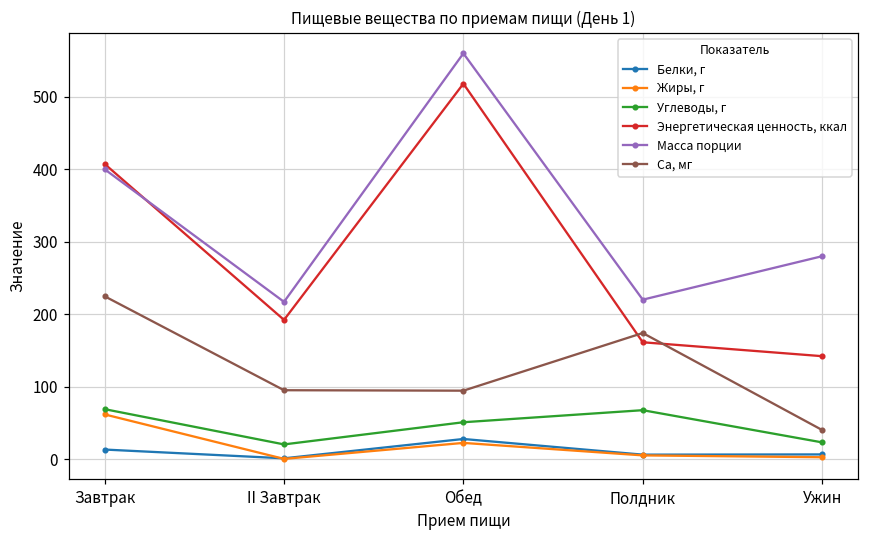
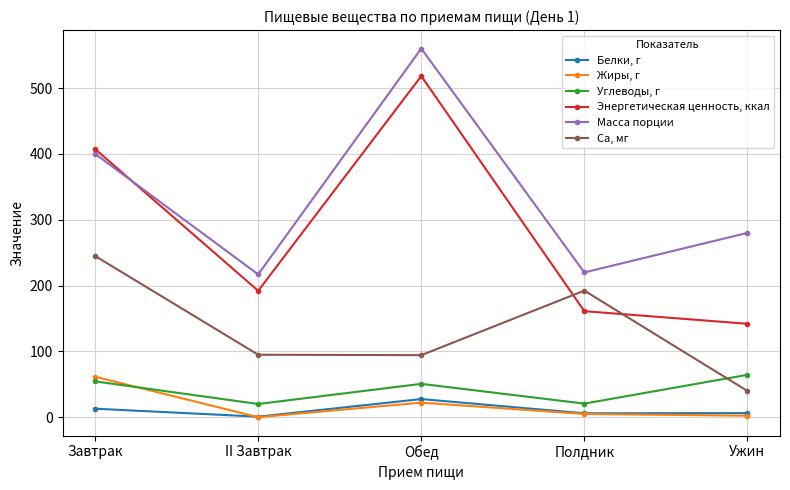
  {
    "Белки, г": {
      "Завтрак": 10,
      "Обед": 30,
      "Ужин": 10
    },
    "Жиры, г": {
      "Завтрак": 60,
      "Обед": 20,
      "Ужин": 0
    },
    "Углеводы, г": {
-     "Завтрак": 70,
+     "Завтрак": 50,
      "II Завтрак": 20,
      "Обед": 50,
-     "Полдник": 70,
-     "Ужин": 20
+     "Полдник": 20,
+     "Ужин": 60
    },
    "Энергетическая ценность, ккал": {
      "Завтрак": 410,
      "II Завтрак": 190,
      "Обед": 520,
      "Полдник": 160,
      "Ужин": 140
    },
    "Масса порции": {
      "Завтрак": 400,
      "II Завтрак": 220,
      "Обед": 560,
      "Полдник": 220,
      "Ужин": 280
    },
    "Са, мг": {
-     "Завтрак": 220,
+     "Завтрак": 240,
      "II Завтрак": 100,
      "Обед": 90,
-     "Полдник": 170,
+     "Полдник": 190,
      "Ужин": 40
    }
  }
